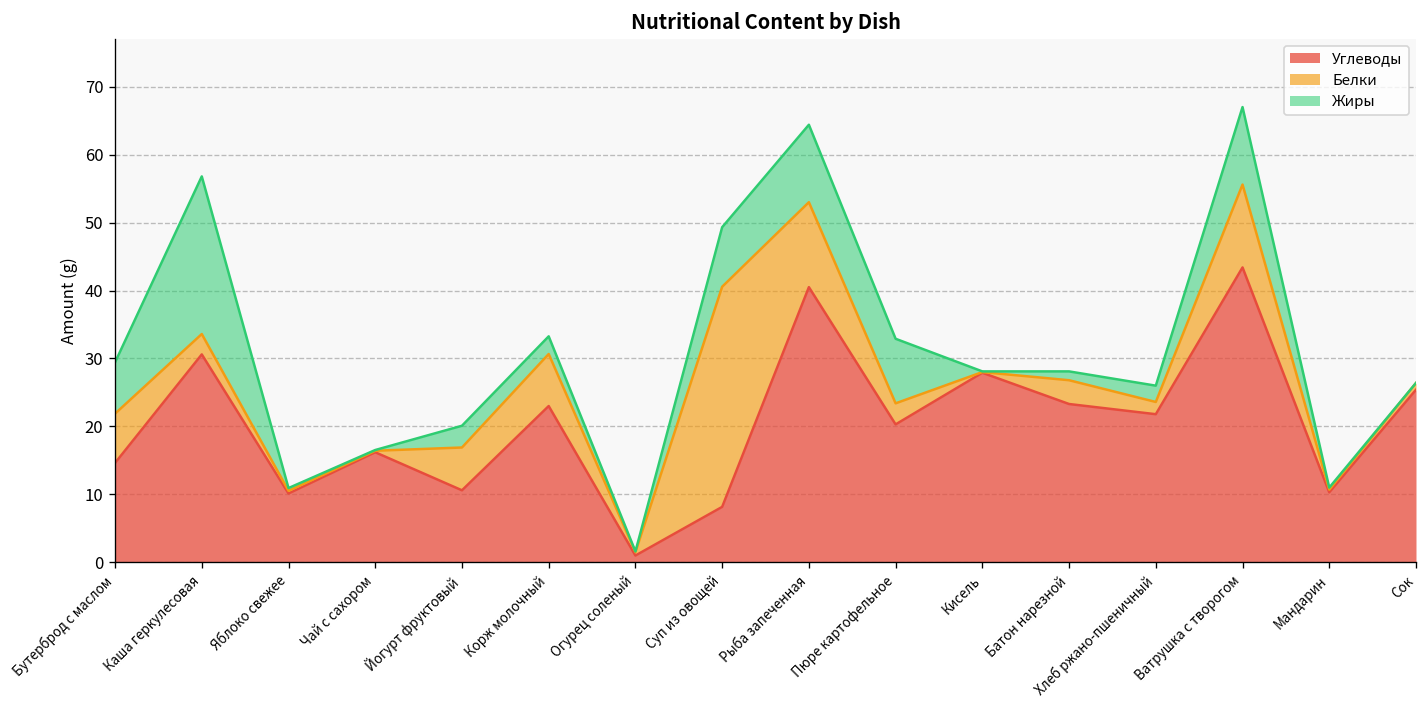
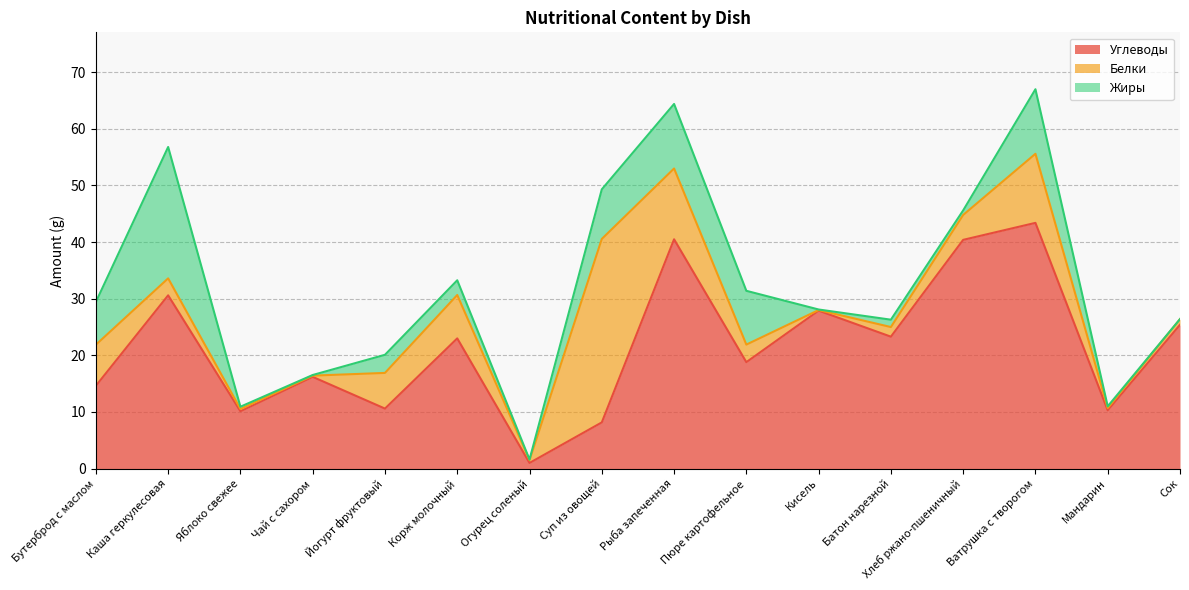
  {
    "Углеводы": {
      "Бутерброд с маслом": 15,
      "Каша геркулесовая": 31,
      "Йогурт фруктовый": 11,
      "Корж молочный": 23,
      "Огурец соленый": 1,
      "Суп из овощей": 8,
      "Рыба запеченная": 41,
-     "Пюре картофельное": 20,
+     "Пюре картофельное": 19,
      "Батон нарезной": 23,
-     "Хлеб ржано-пшеничный": 22,
+     "Хлеб ржано-пшеничный": 40,
      "Ватрушка с творогом": 43,
      "Сок": 25
    },
    "Белки": {
      "Бутерброд с маслом": 7,
      "Каша геркулесовая": 3,
      "Йогурт фруктовый": 6,
      "Корж молочный": 8,
      "Суп из овощей": 32,
      "Рыба запеченная": 13,
      "Пюре картофельное": 3,
-     "Батон нарезной": 4,
-     "Хлеб ржано-пшеничный": 2,
+     "Батон нарезной": 2,
+     "Хлеб ржано-пшеничный": 4,
      "Ватрушка с творогом": 12
    },
    "Жиры": {
      "Бутерброд с маслом": 8,
      "Каша геркулесовая": 23,
      "Йогурт фруктовый": 3,
      "Корж молочный": 3,
      "Суп из овощей": 9,
      "Рыба запеченная": 11,
      "Пюре картофельное": 10,
      "Батон нарезной": 1,
-     "Хлеб ржано-пшеничный": 2,
+     "Хлеб ржано-пшеничный": 1,
      "Ватрушка с творогом": 11
    }
  }
